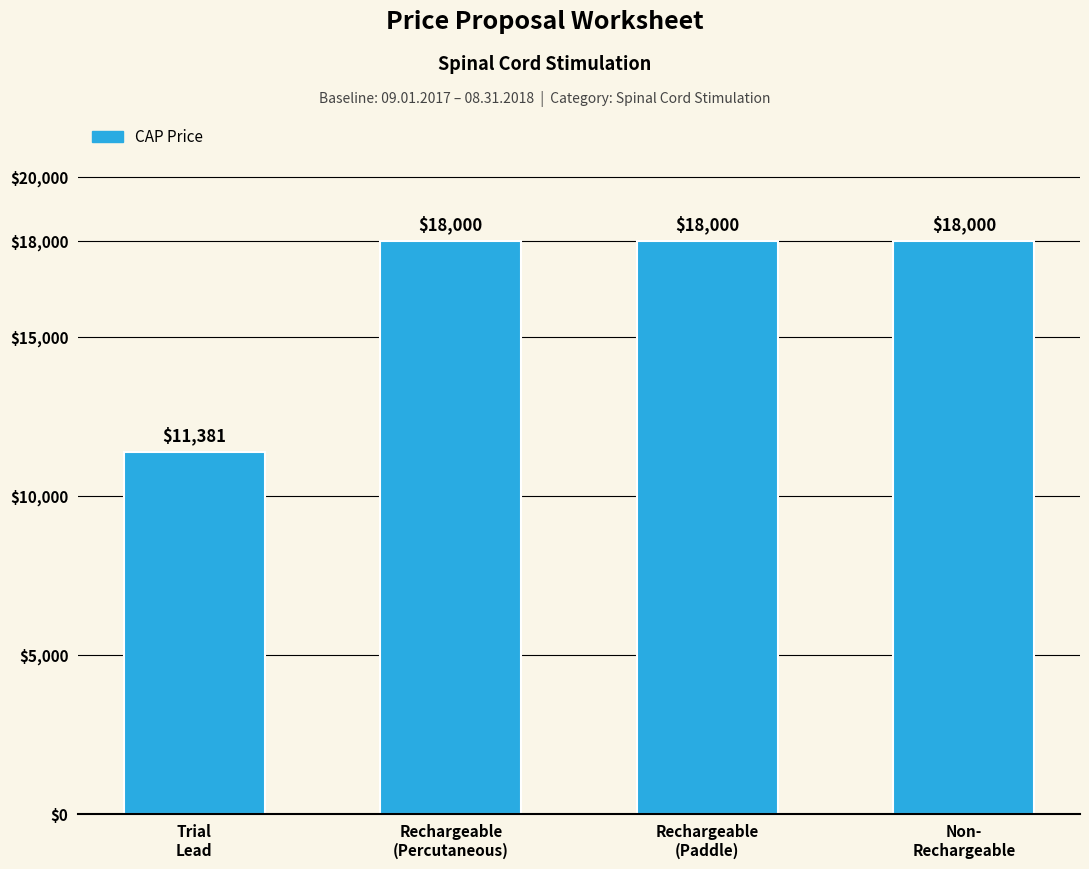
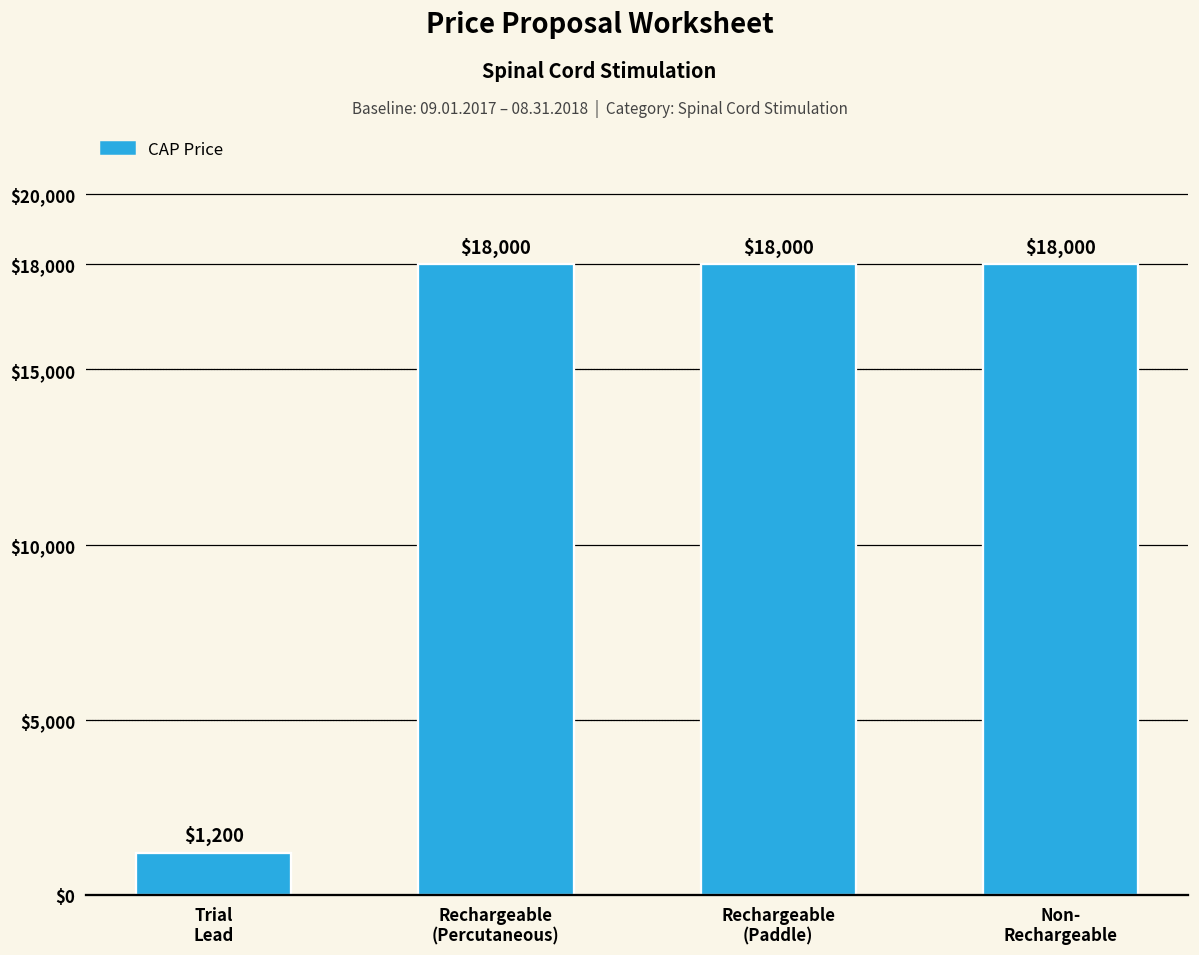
  {
-   "Trial Lead": "$11,381",
+   "Trial Lead": "$1,200",
    "Rechargeable (Percutaneous)": "$18,000",
    "Rechargeable (Paddle)": "$18,000",
    "Non- Rechargeable": "$18,000"
  }
